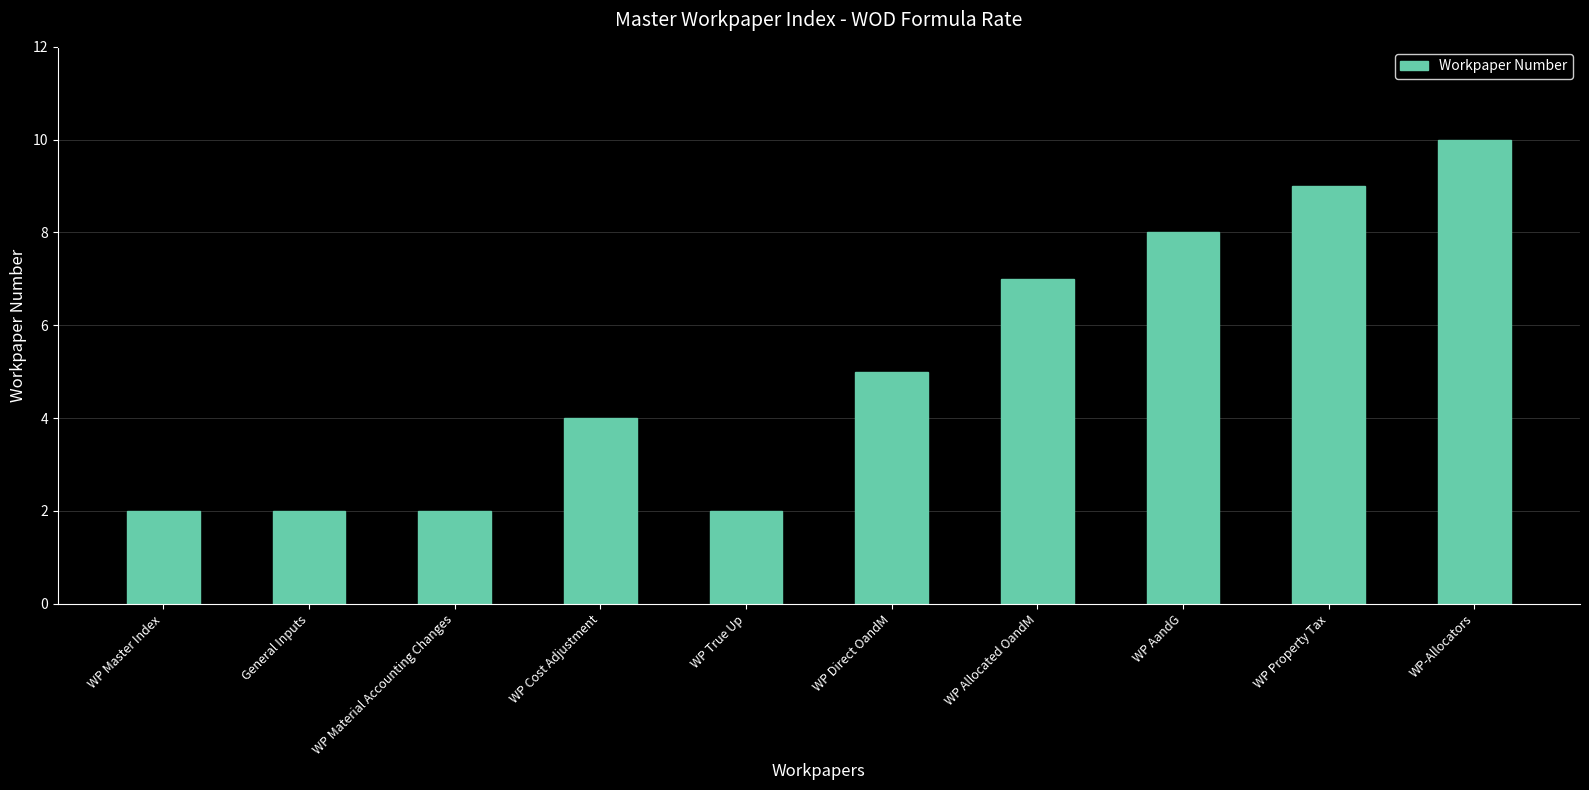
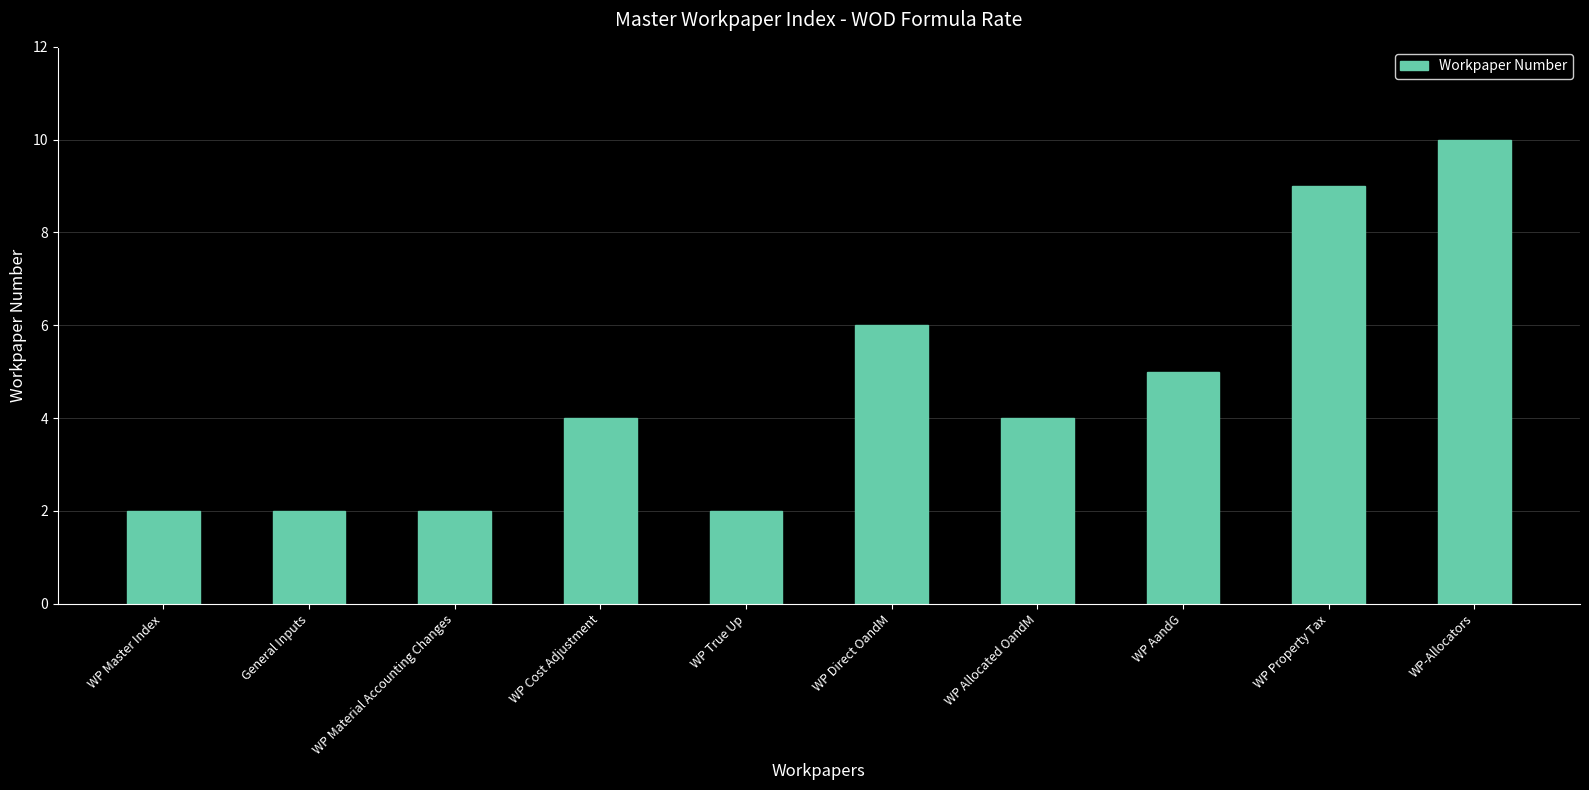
  {
    "WP Master Index": 2,
    "General Inputs": 2,
    "WP Material Accounting Changes": 2,
    "WP Cost Adjustment": 4,
    "WP True Up": 2,
-   "WP Direct OandM": 5,
-   "WP Allocated OandM": 7,
-   "WP AandG": 8,
+   "WP Direct OandM": 6,
+   "WP Allocated OandM": 4,
+   "WP AandG": 5,
    "WP Property Tax": 9,
    "WP-Allocators": 10
  }
